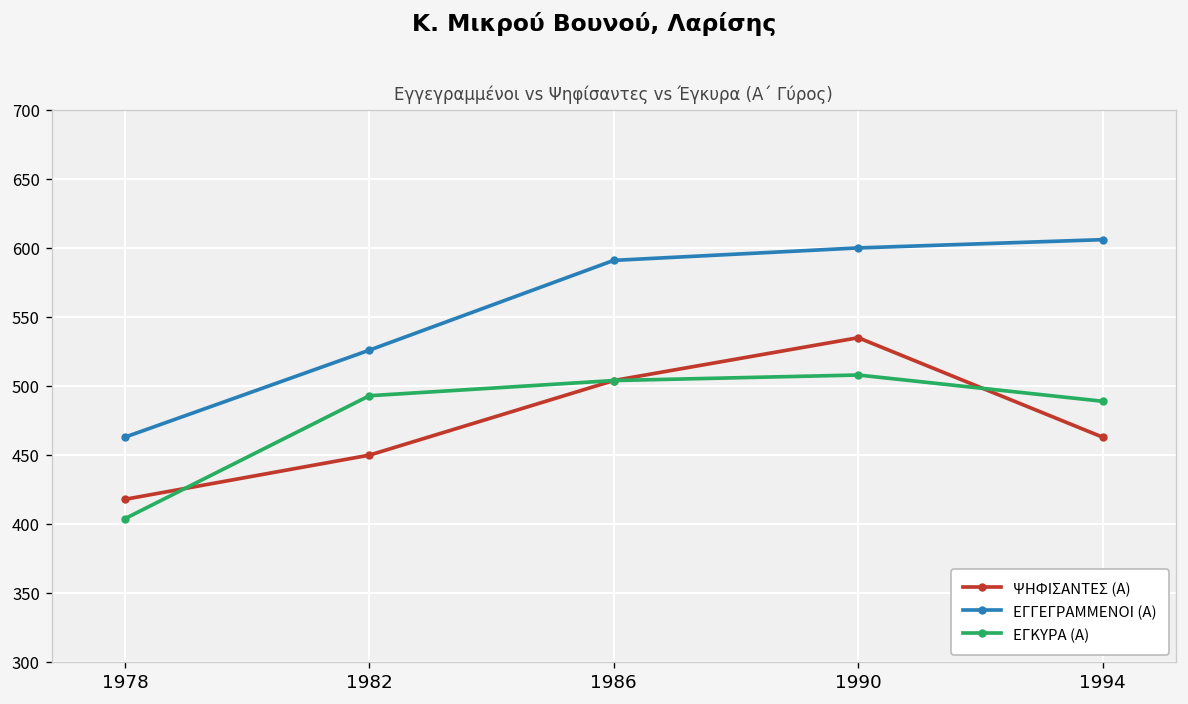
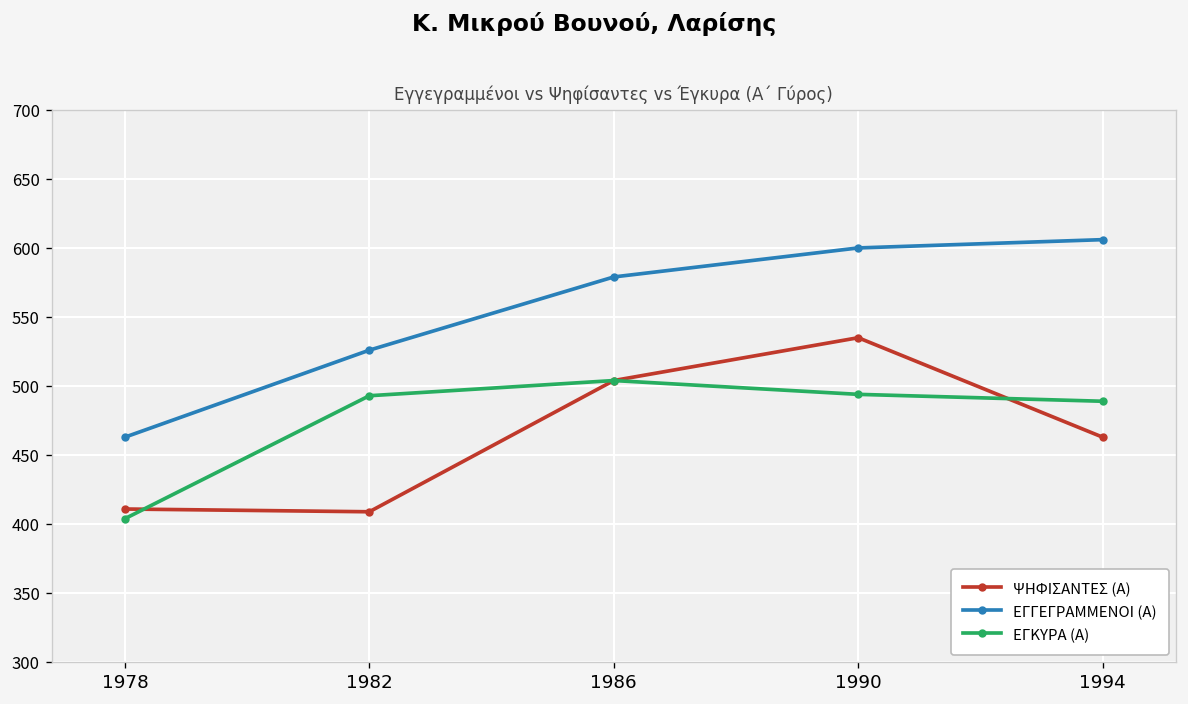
  {
    "ΨΗΦΙΣΑΝΤΕΣ (Α)": {
-     "1978": 418,
-     "1982": 450,
+     "1978": 411,
+     "1982": 409,
      "1990": 535,
      "1994": 463
    },
    "ΕΓΓΕΓΡΑΜΜΕΝΟΙ (Α)": {
      "1978": 463,
      "1982": 526,
-     "1986": 591,
+     "1986": 579,
      "1990": 600,
      "1994": 606
    },
    "ΕΓΚΥΡΑ (Α)": {
      "1978": 404,
      "1982": 493,
-     "1990": 508,
+     "1990": 494,
      "1994": 489
    }
  }
